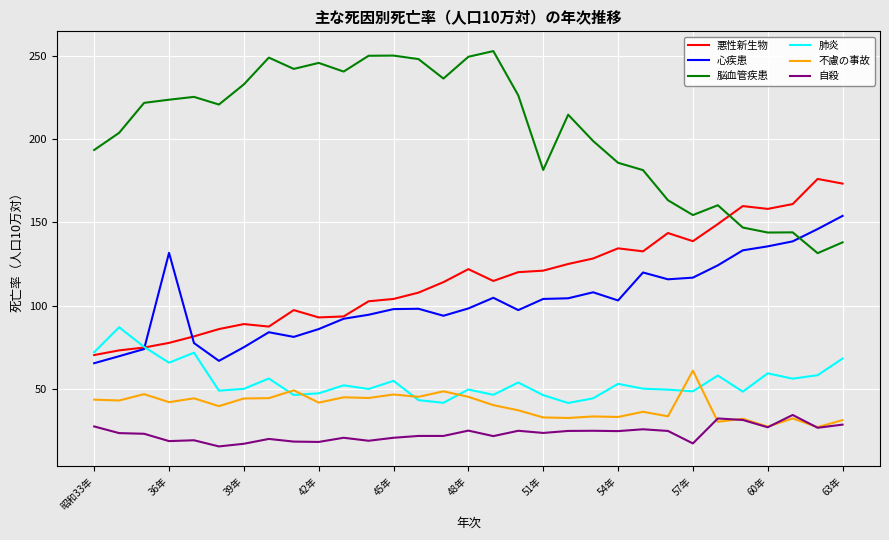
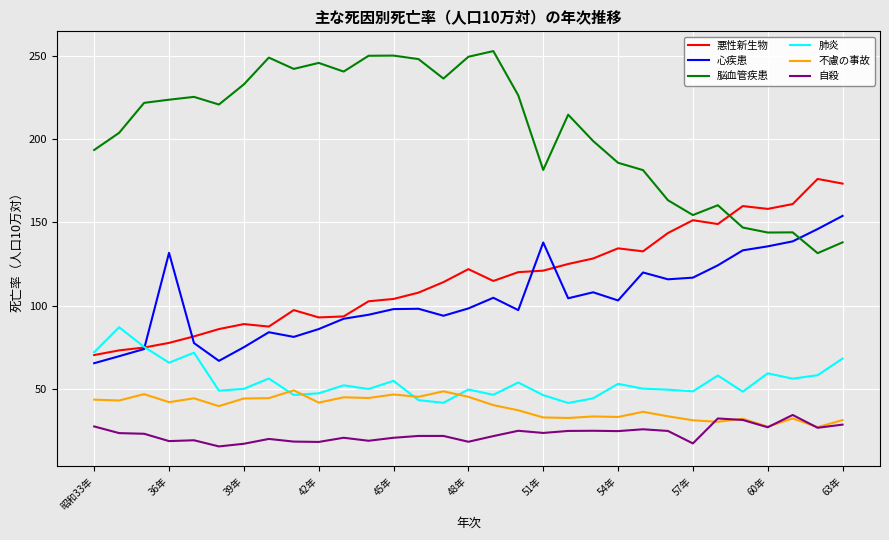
  {
    "悪性新生物": {
      "昭和33年": 70,
      "36年": 78,
      "39年": 89,
      "42年": 93,
      "45年": 104,
      "48年": 122,
      "51年": 121,
      "54年": 134,
-     "57年": 139,
+     "57年": 151,
      "60年": 158,
      "63年": 173
    },
    "心疾患": {
      "昭和33年": 65,
      "36年": 132,
      "39年": 75,
      "42年": 86,
      "45年": 98,
      "48年": 98,
-     "51年": 104,
+     "51年": 138,
      "54年": 103,
      "57年": 117,
      "60年": 136,
      "63年": 154
    },
    "脳血管疾患": {
      "昭和33年": 194,
      "36年": 224,
      "39年": 233,
      "42年": 246,
      "45年": 250,
      "48年": 250,
      "51年": 182,
      "54年": 186,
      "57年": 154,
      "60年": 144,
      "63年": 138
    },
    "肺炎": {
      "昭和33年": 72,
      "36年": 66,
      "39年": 50,
      "42年": 47,
      "45年": 55,
      "48年": 50,
      "51年": 46,
      "54年": 53,
      "57年": 49,
      "60年": 59,
      "63年": 68
    },
    "不慮の事故": {
      "昭和33年": 44,
      "36年": 42,
      "39年": 44,
      "42年": 42,
      "45年": 47,
      "48年": 45,
      "51年": 33,
      "54年": 33,
-     "57年": 61,
+     "57年": 31,
      "63年": 31
    },
    "自殺": {
      "昭和33年": 27,
      "36年": 19,
      "39年": 17,
      "42年": 18,
      "45年": 21,
-     "48年": 25,
+     "48年": 18,
      "51年": 24,
      "54年": 25,
      "57年": 17,
      "63年": 29
    }
  }
